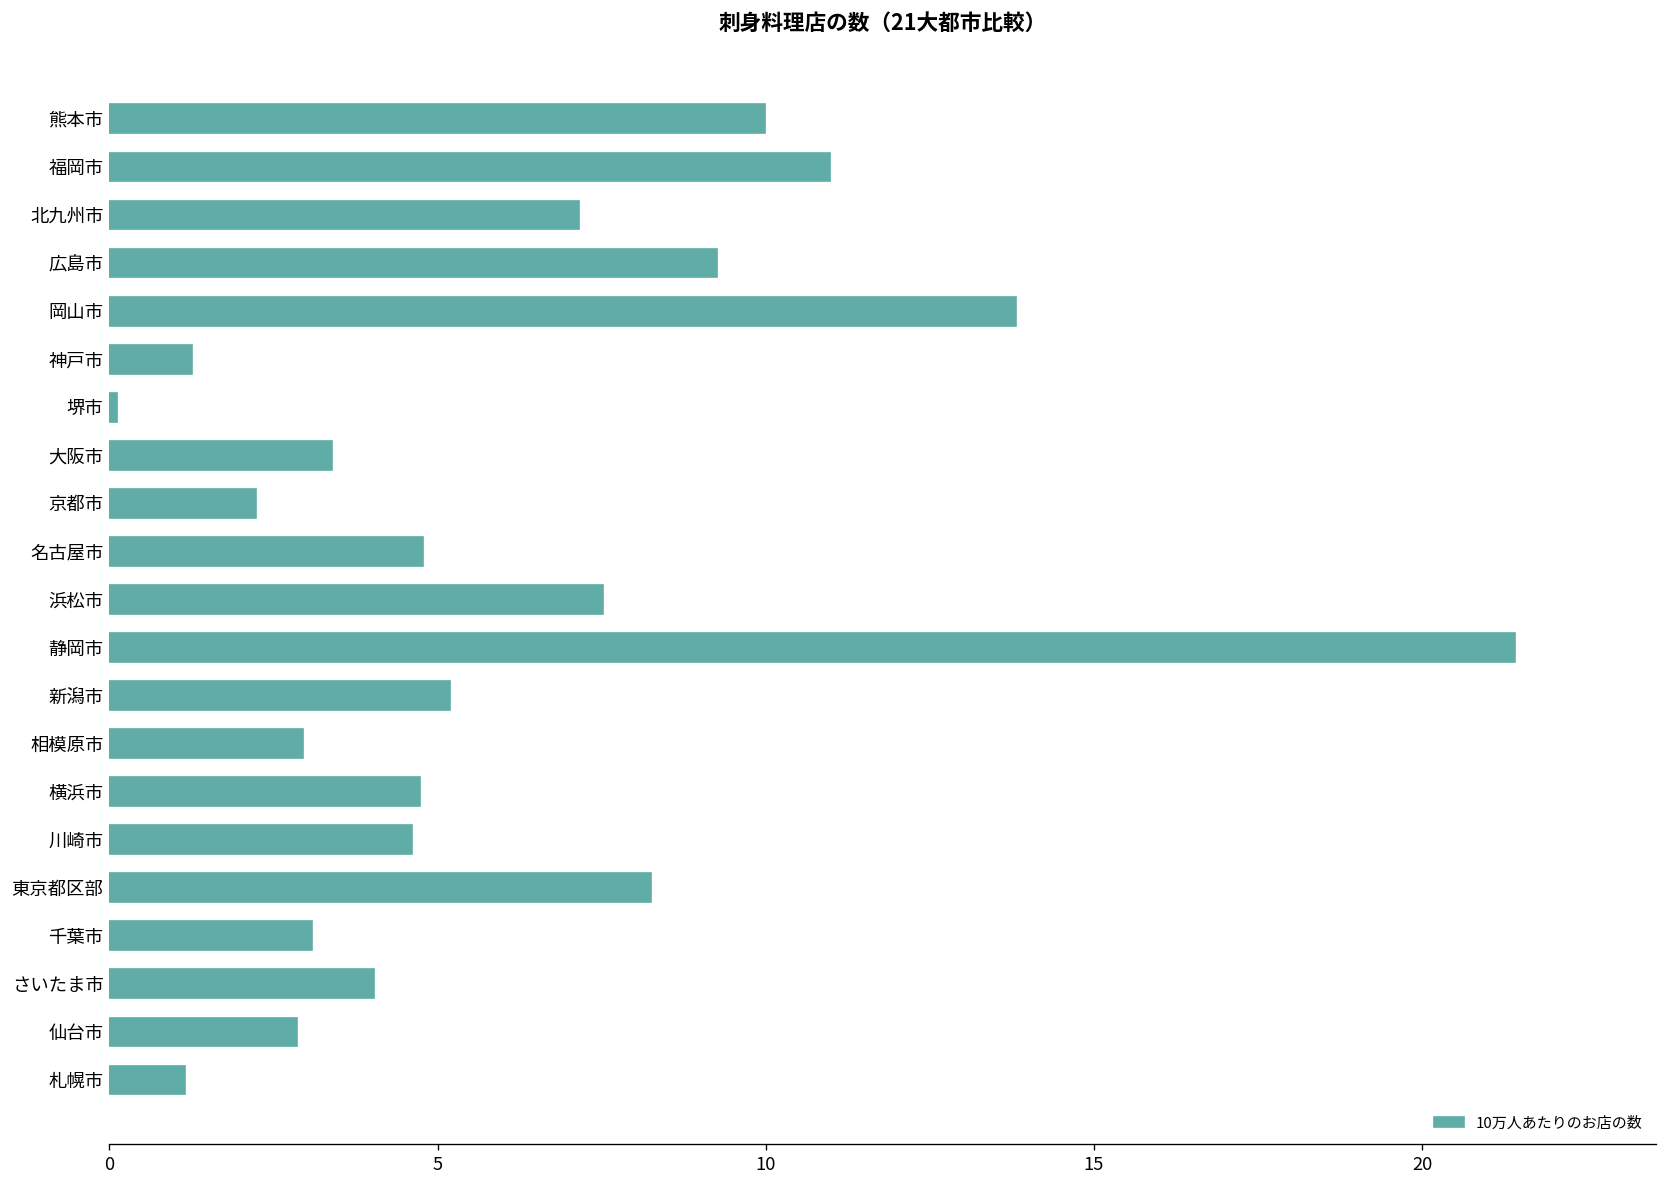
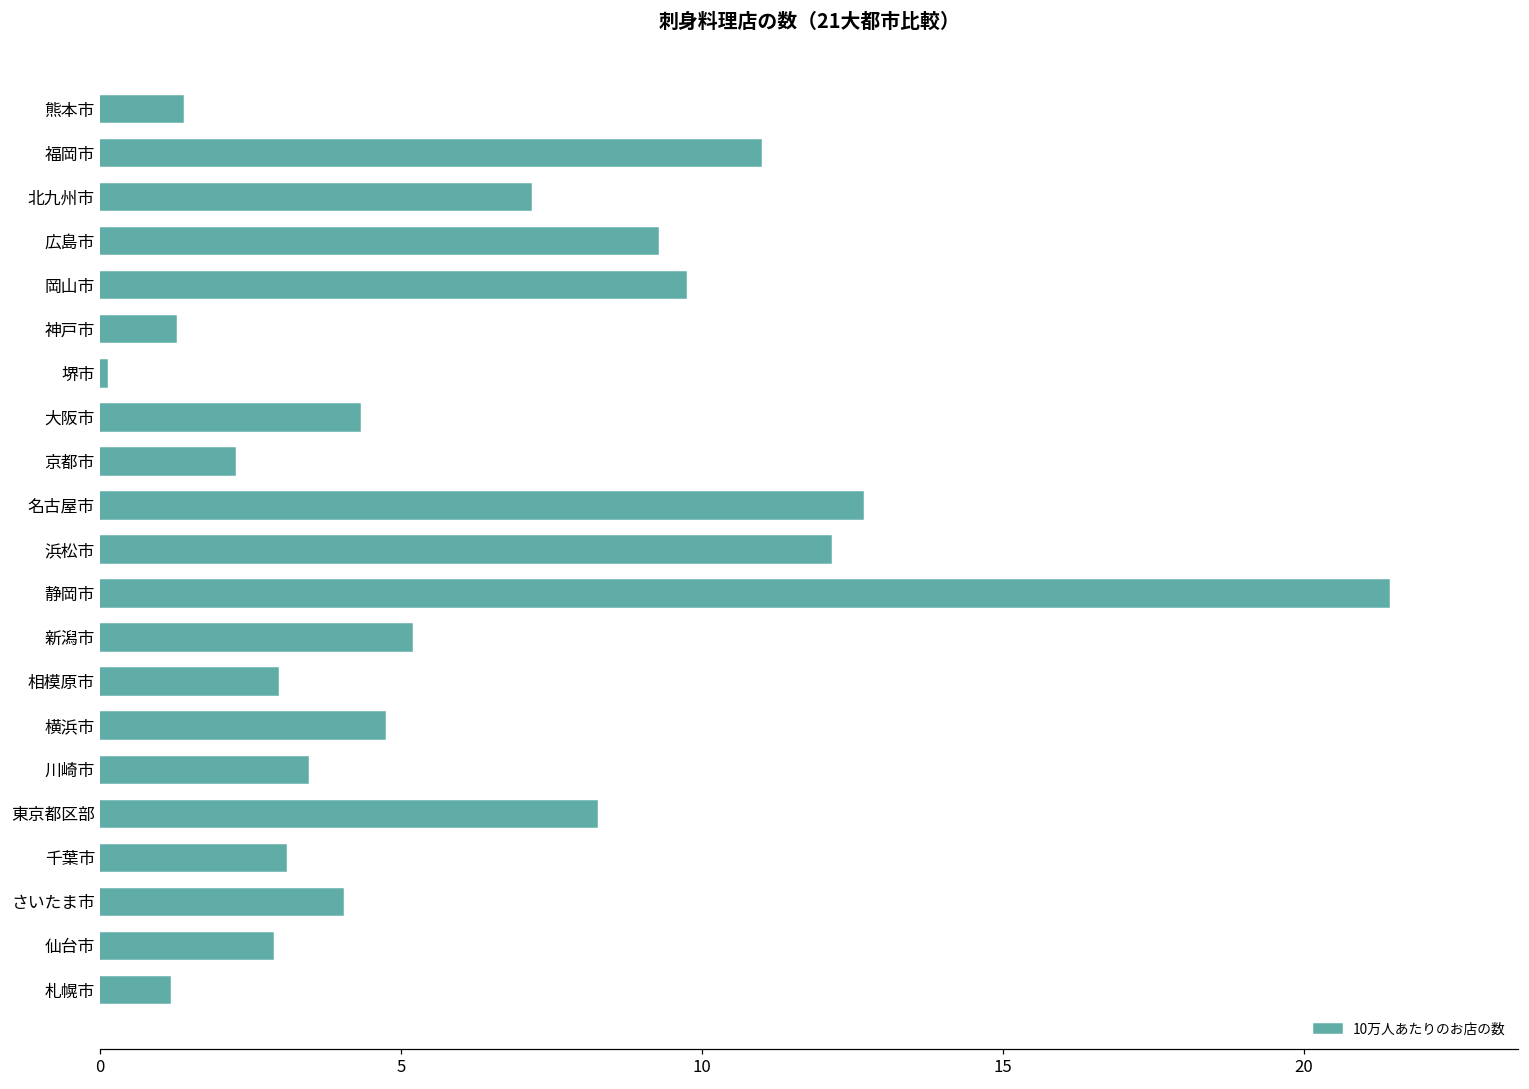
  {
-   "熊本市": 10.0,
+   "熊本市": 1.4,
    "福岡市": 11.0,
    "北九州市": 7.2,
    "広島市": 9.3,
-   "岡山市": 13.8,
+   "岡山市": 9.7,
    "神戸市": 1.3,
    "堺市": 0.1,
-   "大阪市": 3.4,
+   "大阪市": 4.3,
    "京都市": 2.2,
-   "名古屋市": 4.8,
-   "浜松市": 7.5,
+   "名古屋市": 12.7,
+   "浜松市": 12.1,
    "静岡市": 21.4,
    "新潟市": 5.2,
    "相模原市": 3.0,
    "横浜市": 4.7,
-   "川崎市": 4.6,
+   "川崎市": 3.5,
    "東京都区部": 8.2,
    "千葉市": 3.1,
    "さいたま市": 4.0,
    "仙台市": 2.9,
    "札幌市": 1.2
  }
